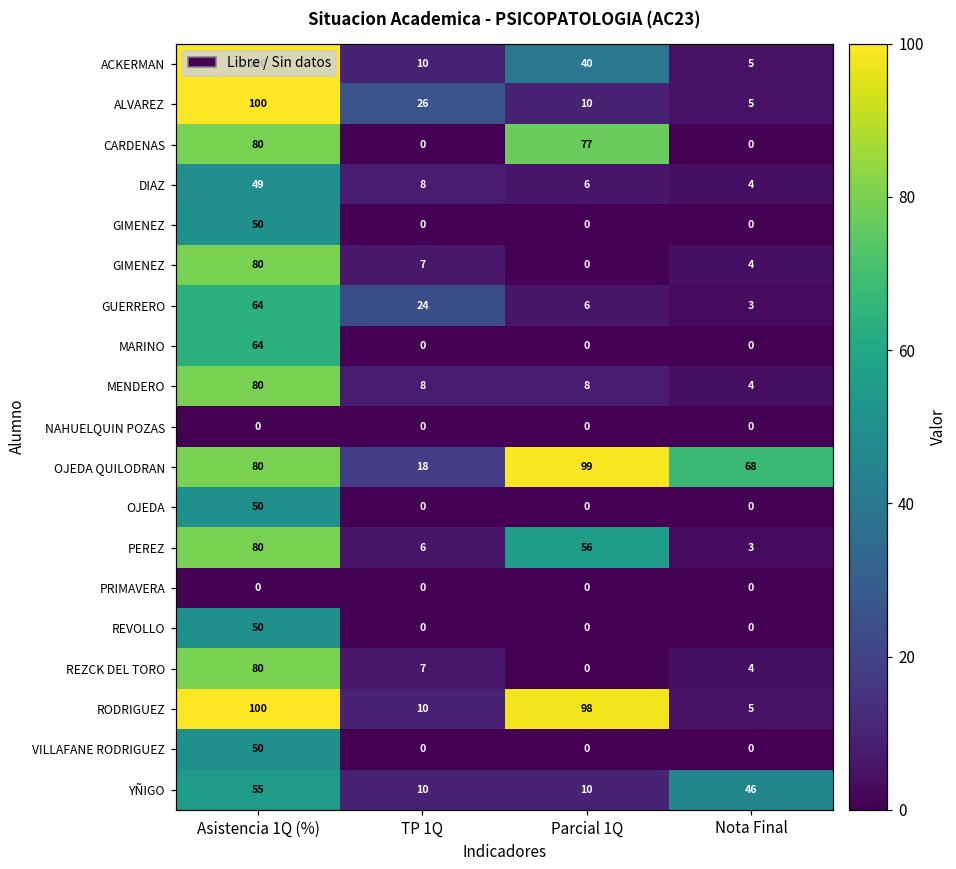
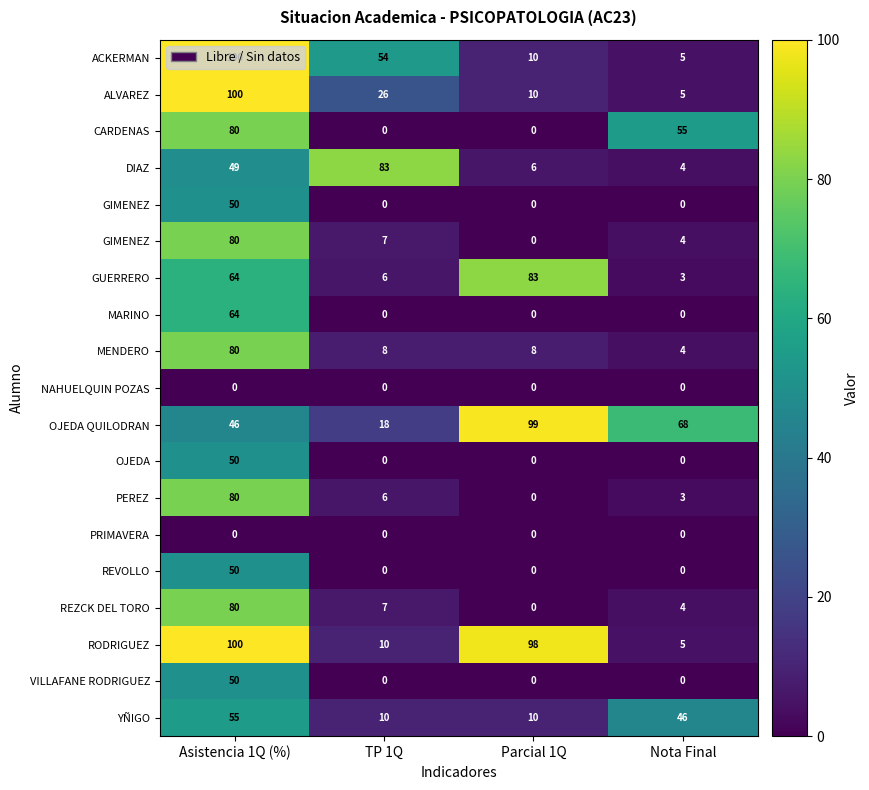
  {
    "ACKERMAN": {
-     "TP 1Q": 10,
-     "Parcial 1Q": 40,
+     "TP 1Q": 54,
+     "Parcial 1Q": 10,
      "Nota Final": 5
    },
    "ALVAREZ": {
      "Asistencia 1Q (%)": 100,
      "TP 1Q": 26,
      "Parcial 1Q": 10,
      "Nota Final": 5
    },
    "CARDENAS": {
      "Asistencia 1Q (%)": 80,
      "TP 1Q": 0,
-     "Parcial 1Q": 77,
-     "Nota Final": 0
+     "Parcial 1Q": 0,
+     "Nota Final": 55
    },
    "DIAZ": {
      "Asistencia 1Q (%)": 49,
-     "TP 1Q": 8,
+     "TP 1Q": 83,
      "Parcial 1Q": 6,
      "Nota Final": 4
    },
    "GUERRERO": {
      "Asistencia 1Q (%)": 64,
-     "TP 1Q": 24,
-     "Parcial 1Q": 6,
+     "TP 1Q": 6,
+     "Parcial 1Q": 83,
      "Nota Final": 3
    },
    "MARINO": {
      "Asistencia 1Q (%)": 64,
      "TP 1Q": 0,
      "Parcial 1Q": 0,
      "Nota Final": 0
    },
    "MENDERO": {
      "Asistencia 1Q (%)": 80,
      "TP 1Q": 8,
      "Parcial 1Q": 8,
      "Nota Final": 4
    },
    "NAHUELQUIN POZAS": {
      "Asistencia 1Q (%)": 0,
      "TP 1Q": 0,
      "Parcial 1Q": 0,
      "Nota Final": 0
    },
    "OJEDA QUILODRAN": {
-     "Asistencia 1Q (%)": 80,
+     "Asistencia 1Q (%)": 46,
      "TP 1Q": 18,
      "Parcial 1Q": 99,
      "Nota Final": 68
    },
    "OJEDA": {
      "Asistencia 1Q (%)": 50,
      "TP 1Q": 0,
      "Parcial 1Q": 0,
      "Nota Final": 0
    },
    "PEREZ": {
      "Asistencia 1Q (%)": 80,
      "TP 1Q": 6,
-     "Parcial 1Q": 56,
+     "Parcial 1Q": 0,
      "Nota Final": 3
    },
    "PRIMAVERA": {
      "Asistencia 1Q (%)": 0,
      "TP 1Q": 0,
      "Parcial 1Q": 0,
      "Nota Final": 0
    },
    "REVOLLO": {
      "Asistencia 1Q (%)": 50,
      "TP 1Q": 0,
      "Parcial 1Q": 0,
      "Nota Final": 0
    },
    "REZCK DEL TORO": {
      "Asistencia 1Q (%)": 80,
      "TP 1Q": 7,
      "Parcial 1Q": 0,
      "Nota Final": 4
    },
    "RODRIGUEZ": {
      "Asistencia 1Q (%)": 100,
      "TP 1Q": 10,
      "Parcial 1Q": 98,
      "Nota Final": 5
    },
    "VILLAFANE RODRIGUEZ": {
      "Asistencia 1Q (%)": 50,
      "TP 1Q": 0,
      "Parcial 1Q": 0,
      "Nota Final": 0
    },
    "YÑIGO": {
      "Asistencia 1Q (%)": 55,
      "TP 1Q": 10,
      "Parcial 1Q": 10,
      "Nota Final": 46
    }
  }
